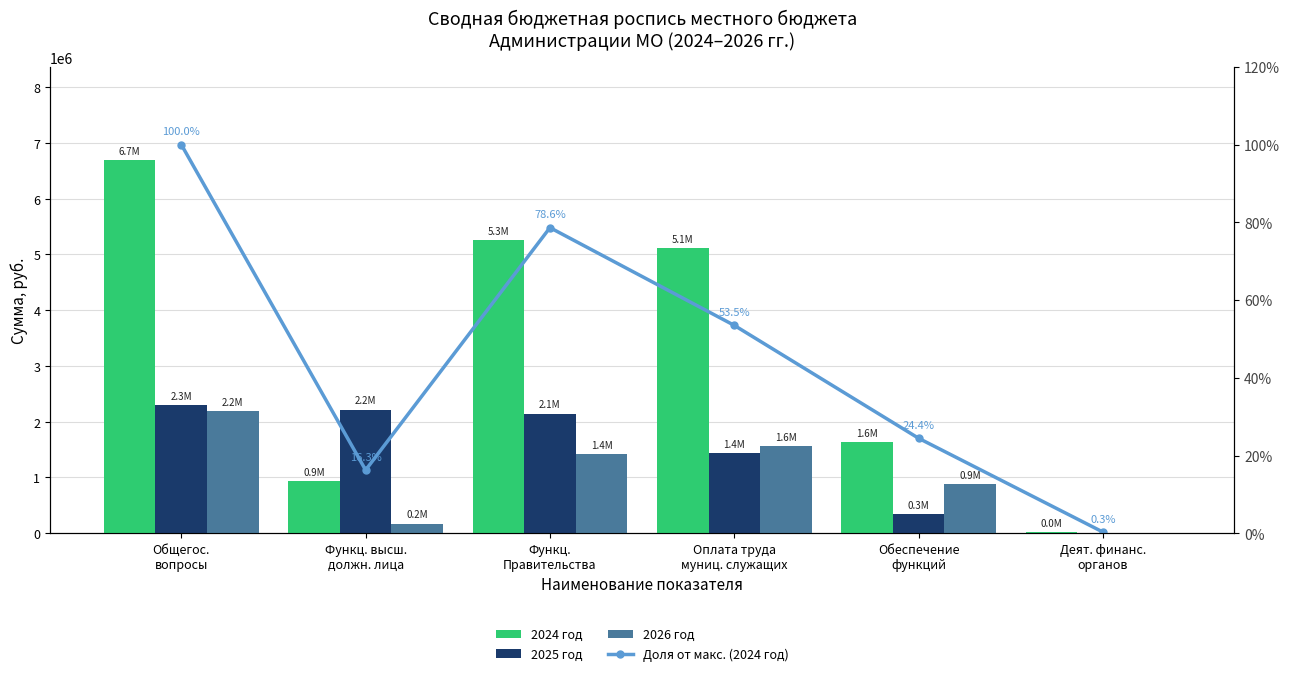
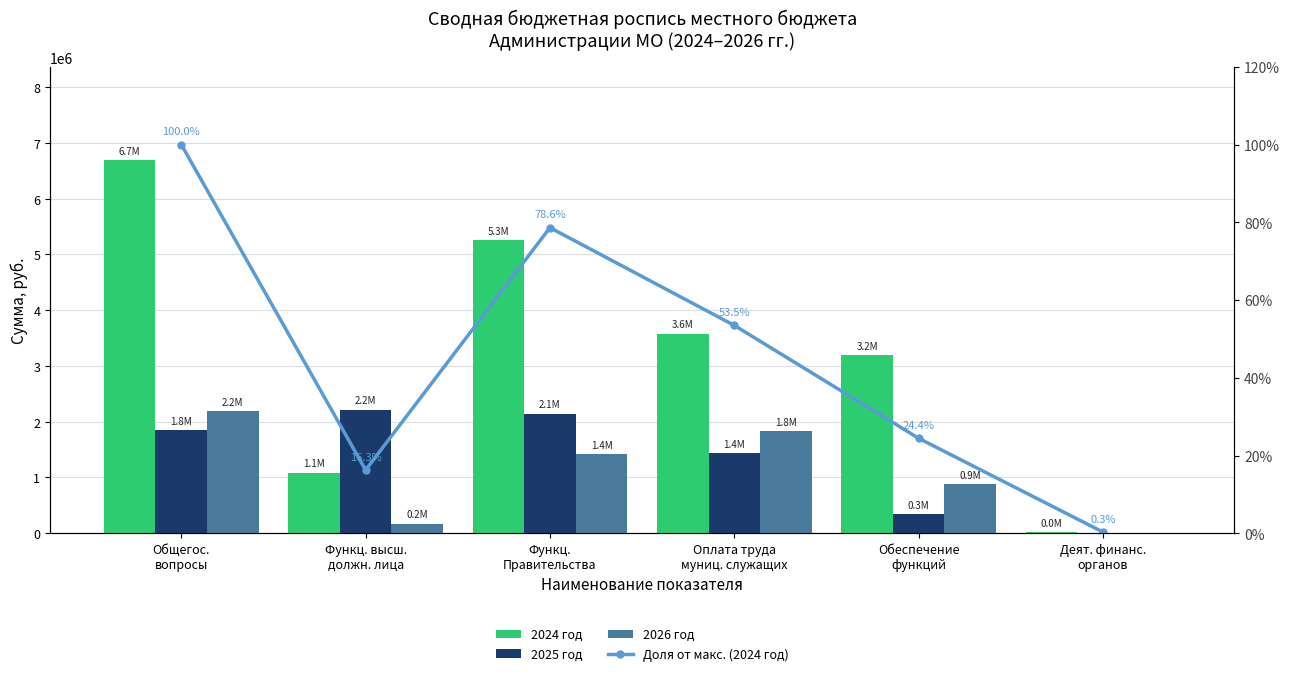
  {
    "2024 год": {
      "Общегос. вопросы": "6.7M",
-     "Функц. высш. должн. лица": "0.9M",
+     "Функц. высш. должн. лица": "1.1M",
      "Функц. Правительства": "5.3M",
-     "Оплата труда муниц. служащих": "5.1M",
-     "Обеспечение функций": "1.6M"
+     "Оплата труда муниц. служащих": "3.6M",
+     "Обеспечение функций": "3.2M"
    },
    "2025 год": {
-     "Общегос. вопросы": "2.3M",
+     "Общегос. вопросы": "1.8M",
      "Функц. высш. должн. лица": "2.2M",
      "Функц. Правительства": "2.1M",
      "Оплата труда муниц. служащих": "1.4M",
      "Обеспечение функций": "0.3M"
    },
    "2026 год": {
      "Общегос. вопросы": "2.2M",
      "Функц. высш. должн. лица": "0.2M",
      "Функц. Правительства": "1.4M",
-     "Оплата труда муниц. служащих": "1.6M",
+     "Оплата труда муниц. служащих": "1.8M",
      "Обеспечение функций": "0.9M"
    },
    "Доля от макс. (2024 год)": {
      "Общегос. вопросы": "100.0%",
      "Функц. высш. должн. лица": "16.3%",
      "Функц. Правительства": "78.6%",
      "Оплата труда муниц. служащих": "53.5%",
      "Обеспечение функций": "24.4%",
      "Деят. финанс. органов": "0.3%"
    }
  }
